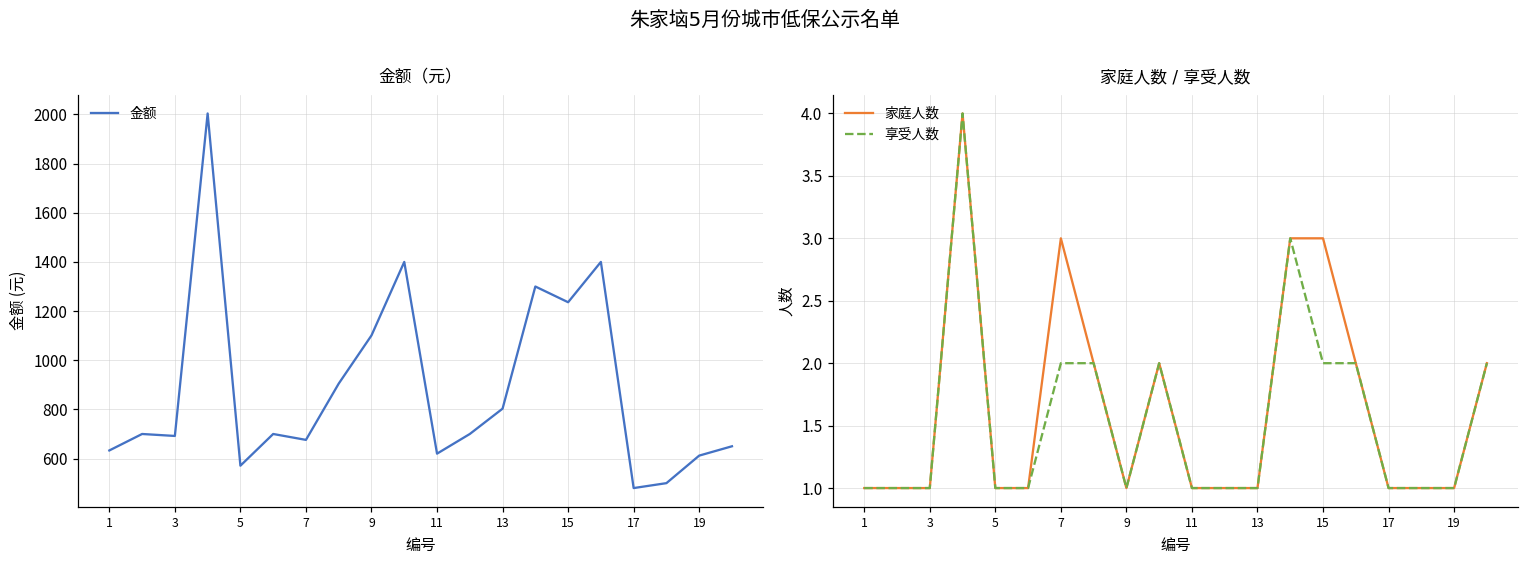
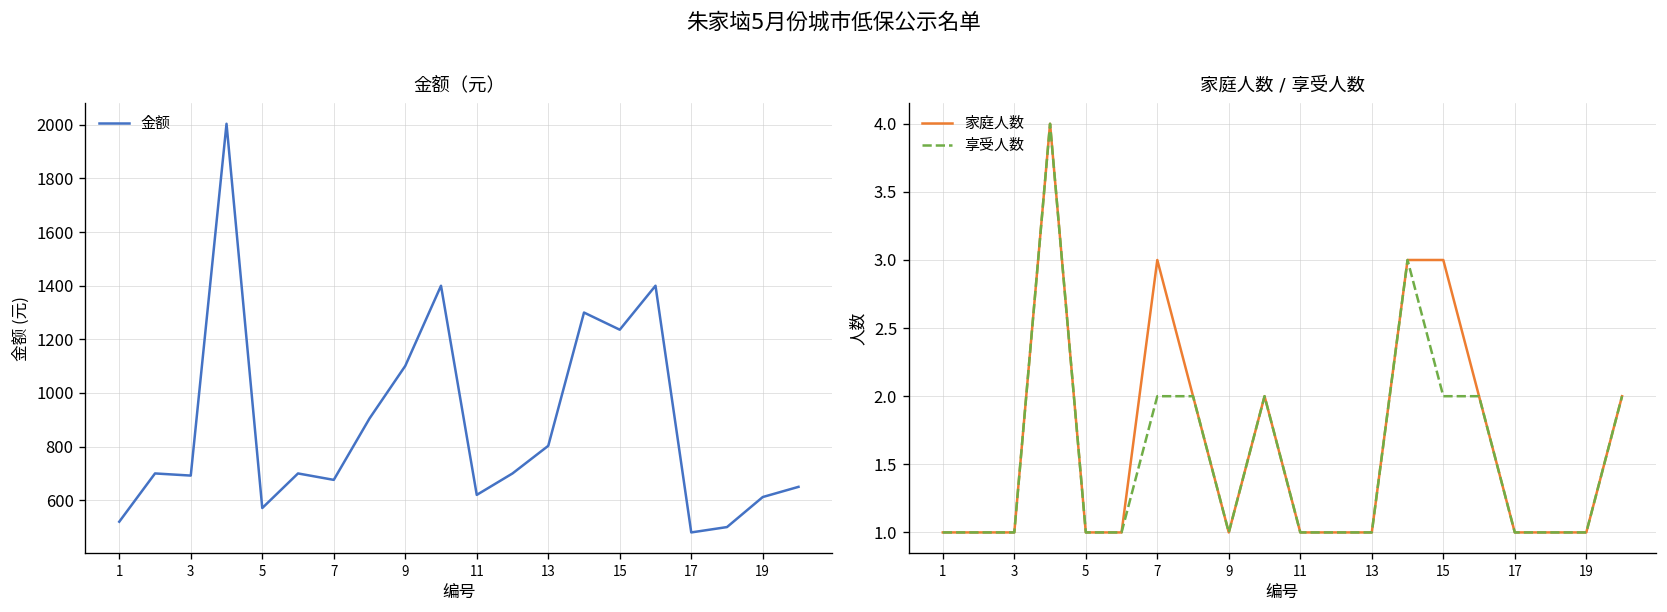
  {
    "金额（元）": {
-     "1": 630,
+     "1": 520,
      "3": 690,
      "5": 570,
      "7": 680,
      "9": 1100,
      "11": 620,
      "13": 800,
      "15": 1240,
      "17": 480,
      "19": 610
    },
    "家庭人数 / 享受人数": {
      "家庭人数": {
        "7": 3.00,
        "15": 3.00
      },
      "享受人数": {
        "7": 2.00,
        "15": 2.00
      }
    }
  }
